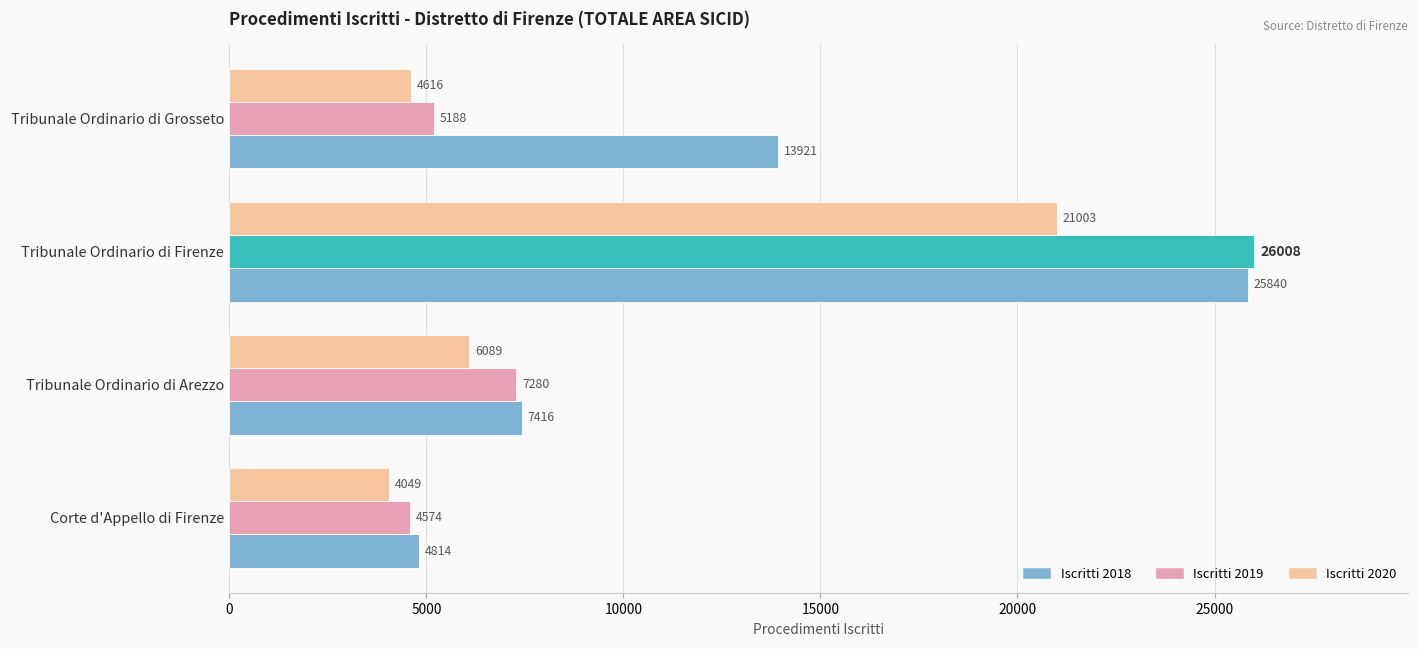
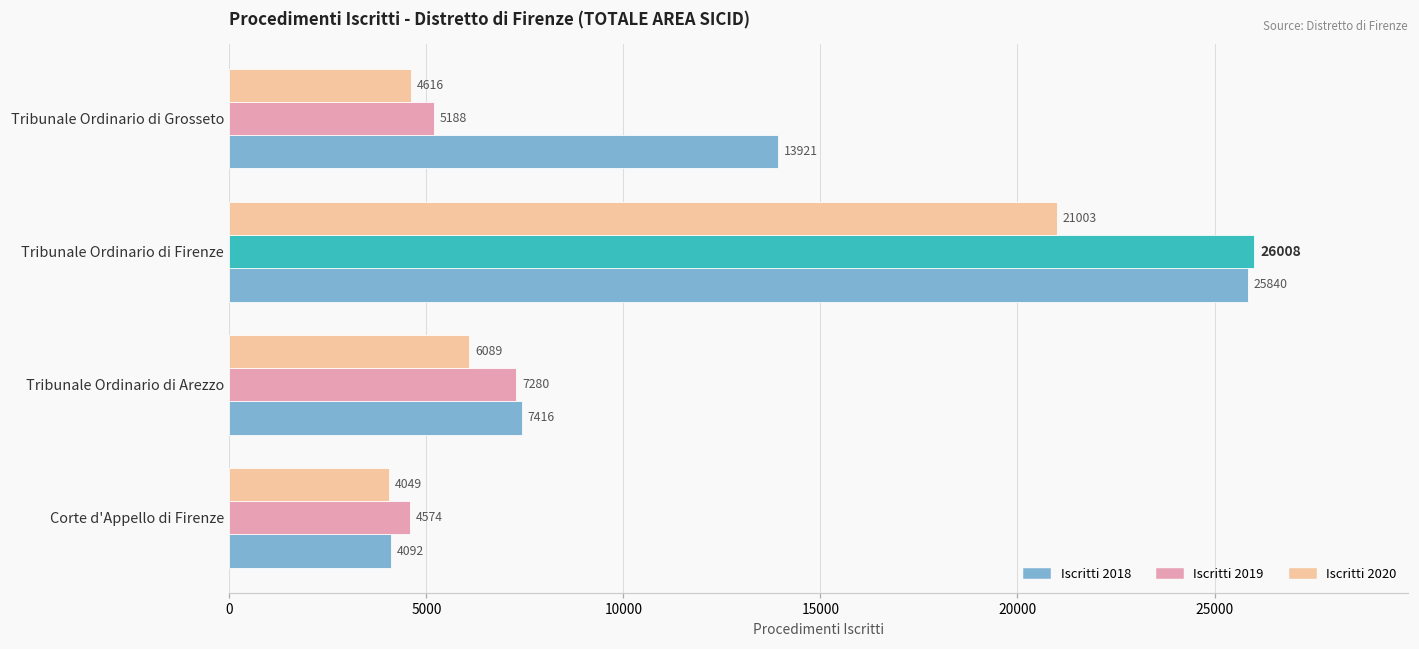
  {
    "Iscritti 2018": {
      "Tribunale Ordinario di Grosseto": 13921,
      "Tribunale Ordinario di Firenze": 25840,
      "Tribunale Ordinario di Arezzo": 7416,
-     "Corte d'Appello di Firenze": 4814
+     "Corte d'Appello di Firenze": 4092
    }
  }
